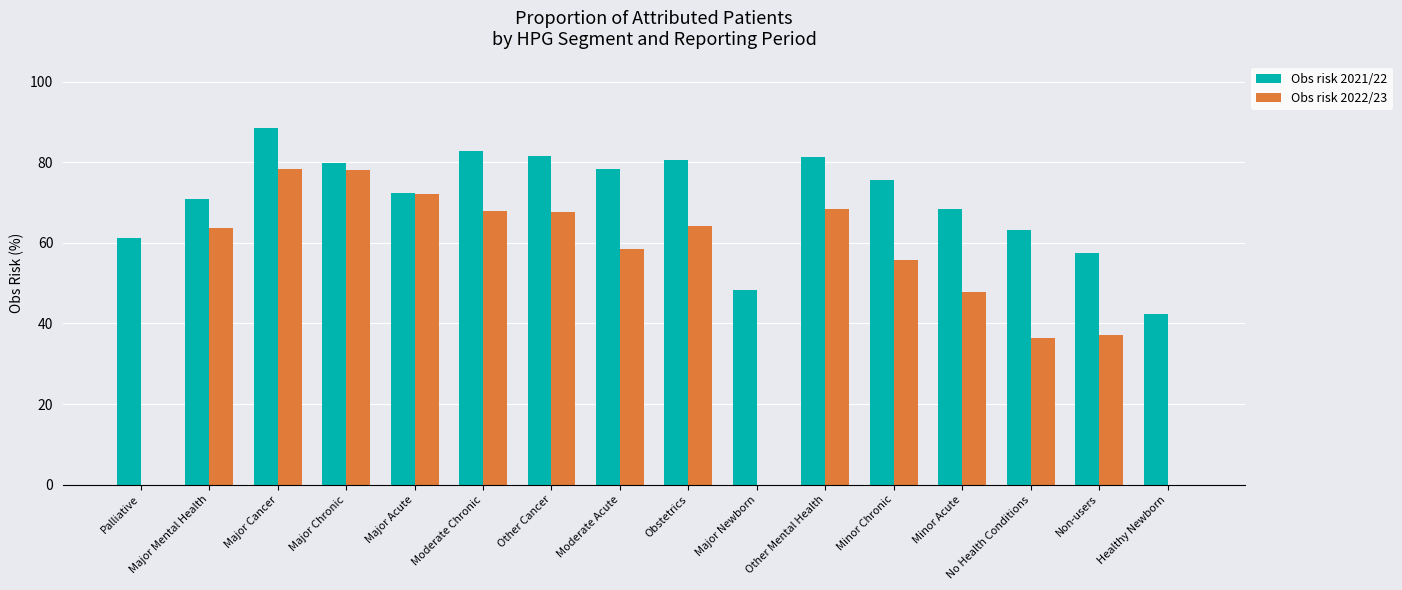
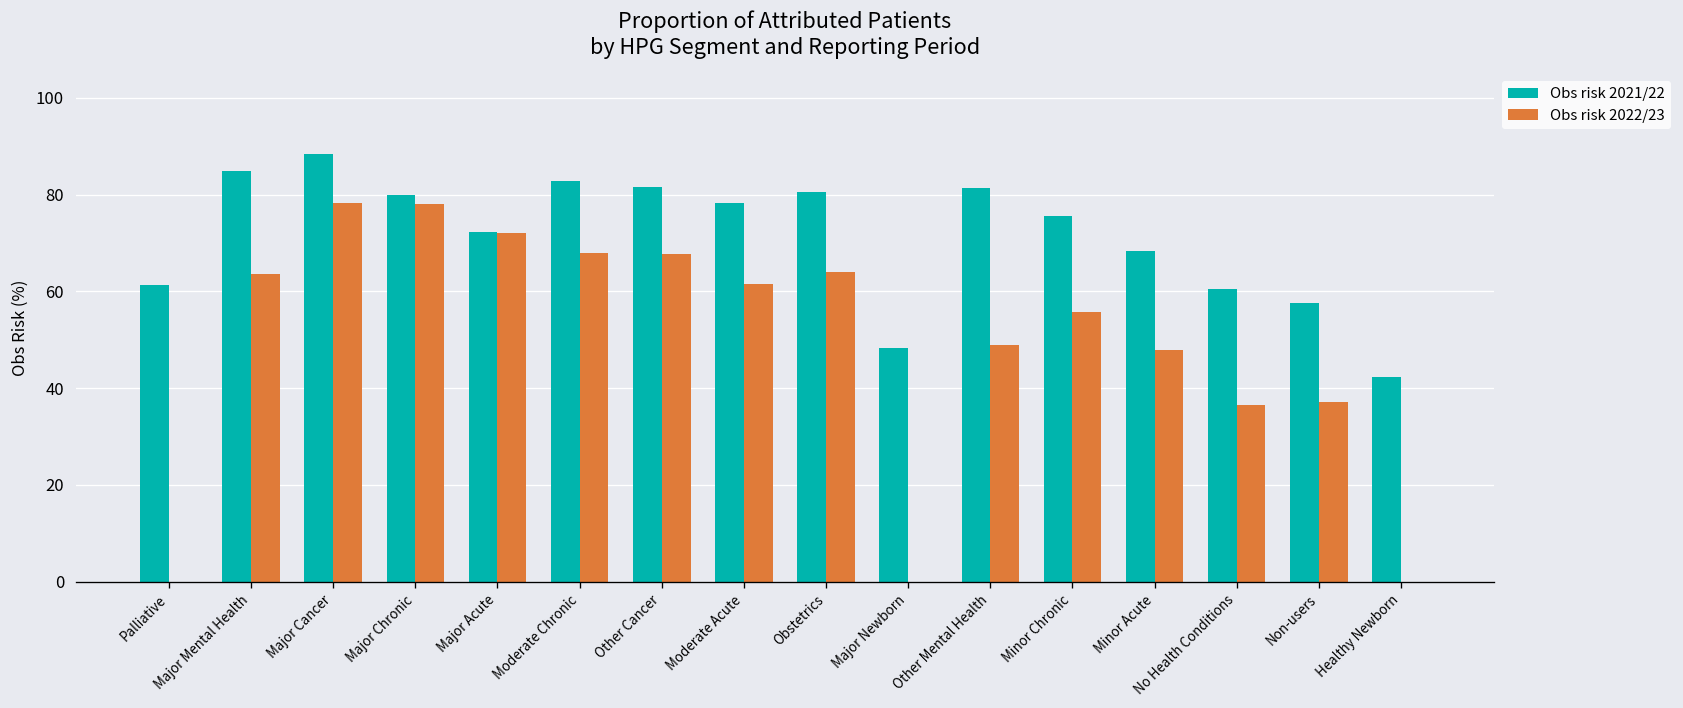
  {
    "Obs risk 2021/22": {
      "Palliative": 61,
-     "Major Mental Health": 71,
+     "Major Mental Health": 85,
      "Major Cancer": 88,
      "Major Chronic": 80,
      "Major Acute": 72,
      "Moderate Chronic": 83,
      "Other Cancer": 82,
      "Moderate Acute": 78,
      "Obstetrics": 81,
      "Major Newborn": 48,
      "Other Mental Health": 81,
      "Minor Chronic": 76,
      "Minor Acute": 68,
-     "No Health Conditions": 63,
+     "No Health Conditions": 60,
      "Non-users": 58,
      "Healthy Newborn": 42
    },
    "Obs risk 2022/23": {
      "Palliative": 0,
      "Major Mental Health": 64,
      "Major Cancer": 78,
      "Major Chronic": 78,
      "Major Acute": 72,
      "Moderate Chronic": 68,
      "Other Cancer": 68,
-     "Moderate Acute": 59,
+     "Moderate Acute": 61,
      "Obstetrics": 64,
      "Major Newborn": 0,
-     "Other Mental Health": 68,
+     "Other Mental Health": 49,
      "Minor Chronic": 56,
      "Minor Acute": 48,
      "No Health Conditions": 36,
      "Non-users": 37,
      "Healthy Newborn": 0
    }
  }
